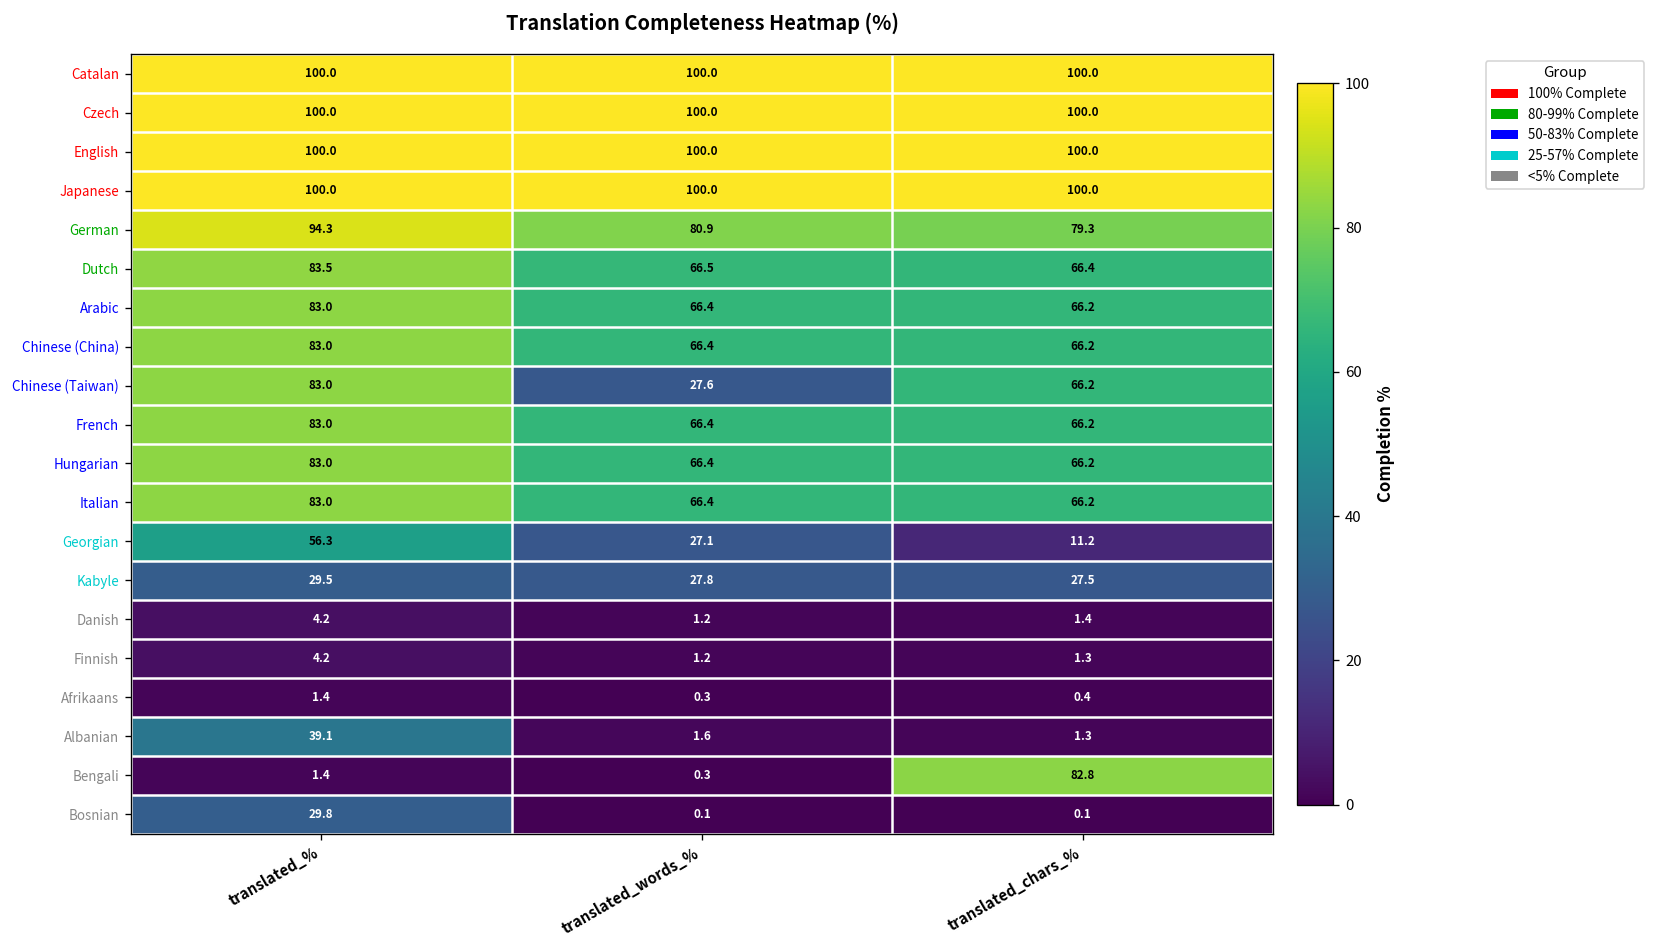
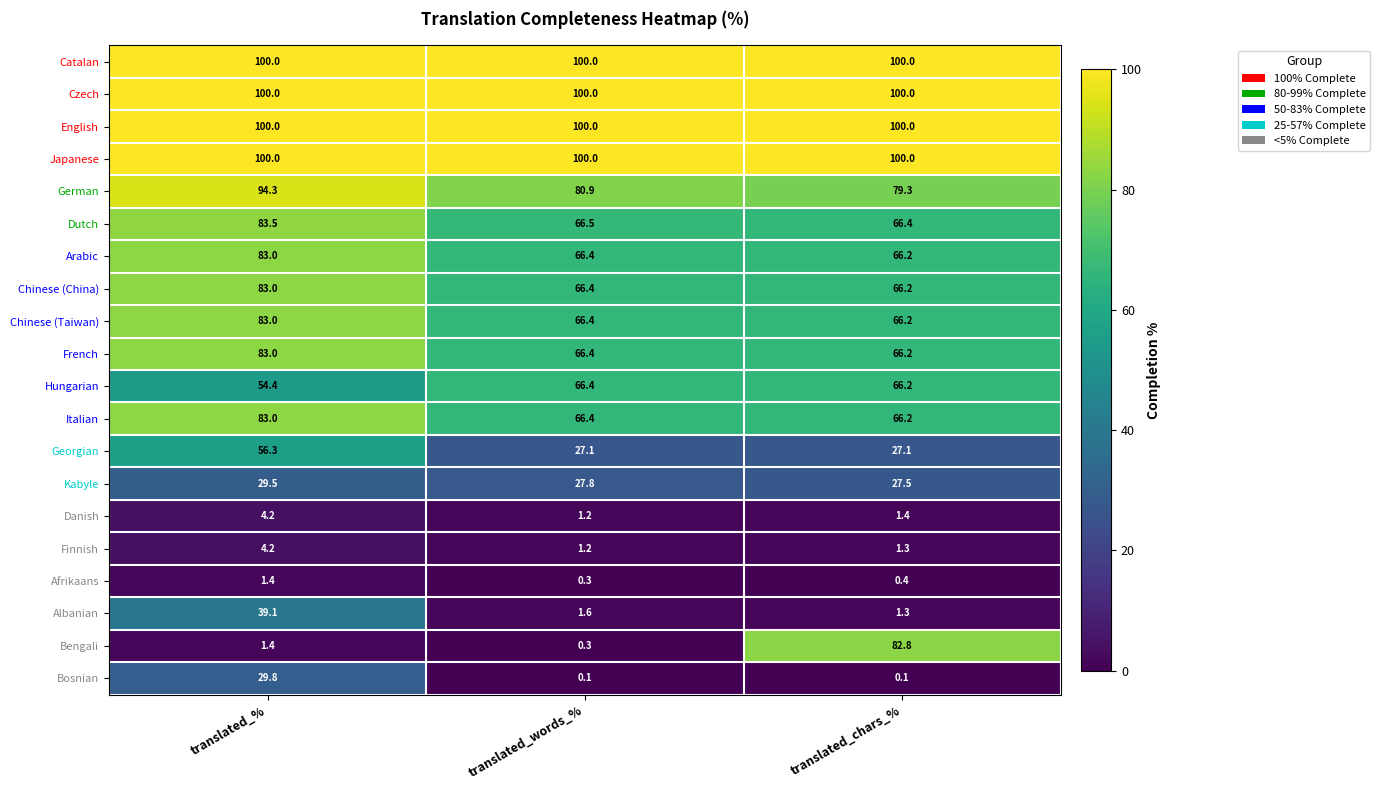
  {
    "Catalan": {
      "translated_%": 100.0,
      "translated_words_%": 100.0,
      "translated_chars_%": 100.0
    },
    "Czech": {
      "translated_%": 100.0,
      "translated_words_%": 100.0,
      "translated_chars_%": 100.0
    },
    "English": {
      "translated_%": 100.0,
      "translated_words_%": 100.0,
      "translated_chars_%": 100.0
    },
    "Japanese": {
      "translated_%": 100.0,
      "translated_words_%": 100.0,
      "translated_chars_%": 100.0
    },
    "German": {
      "translated_%": 94.3,
      "translated_words_%": 80.9,
      "translated_chars_%": 79.3
    },
    "Dutch": {
      "translated_%": 83.5,
      "translated_words_%": 66.5,
      "translated_chars_%": 66.4
    },
    "Arabic": {
      "translated_%": 83.0,
      "translated_words_%": 66.4,
      "translated_chars_%": 66.2
    },
    "Chinese (China)": {
      "translated_%": 83.0,
      "translated_words_%": 66.4,
      "translated_chars_%": 66.2
    },
    "Chinese (Taiwan)": {
      "translated_%": 83.0,
-     "translated_words_%": 27.6,
+     "translated_words_%": 66.4,
      "translated_chars_%": 66.2
    },
    "French": {
      "translated_%": 83.0,
      "translated_words_%": 66.4,
      "translated_chars_%": 66.2
    },
    "Hungarian": {
-     "translated_%": 83.0,
+     "translated_%": 54.4,
      "translated_words_%": 66.4,
      "translated_chars_%": 66.2
    },
    "Italian": {
      "translated_%": 83.0,
      "translated_words_%": 66.4,
      "translated_chars_%": 66.2
    },
    "Georgian": {
      "translated_%": 56.3,
      "translated_words_%": 27.1,
-     "translated_chars_%": 11.2
+     "translated_chars_%": 27.1
    },
    "Kabyle": {
      "translated_%": 29.5,
      "translated_words_%": 27.8,
      "translated_chars_%": 27.5
    },
    "Danish": {
      "translated_%": 4.2,
      "translated_words_%": 1.2,
      "translated_chars_%": 1.4
    },
    "Finnish": {
      "translated_%": 4.2,
      "translated_words_%": 1.2,
      "translated_chars_%": 1.3
    },
    "Afrikaans": {
      "translated_%": 1.4,
      "translated_words_%": 0.3,
      "translated_chars_%": 0.4
    },
    "Albanian": {
      "translated_%": 39.1,
      "translated_words_%": 1.6,
      "translated_chars_%": 1.3
    },
    "Bengali": {
      "translated_%": 1.4,
      "translated_words_%": 0.3,
      "translated_chars_%": 82.8
    },
    "Bosnian": {
      "translated_%": 29.8,
      "translated_words_%": 0.1,
      "translated_chars_%": 0.1
    }
  }
